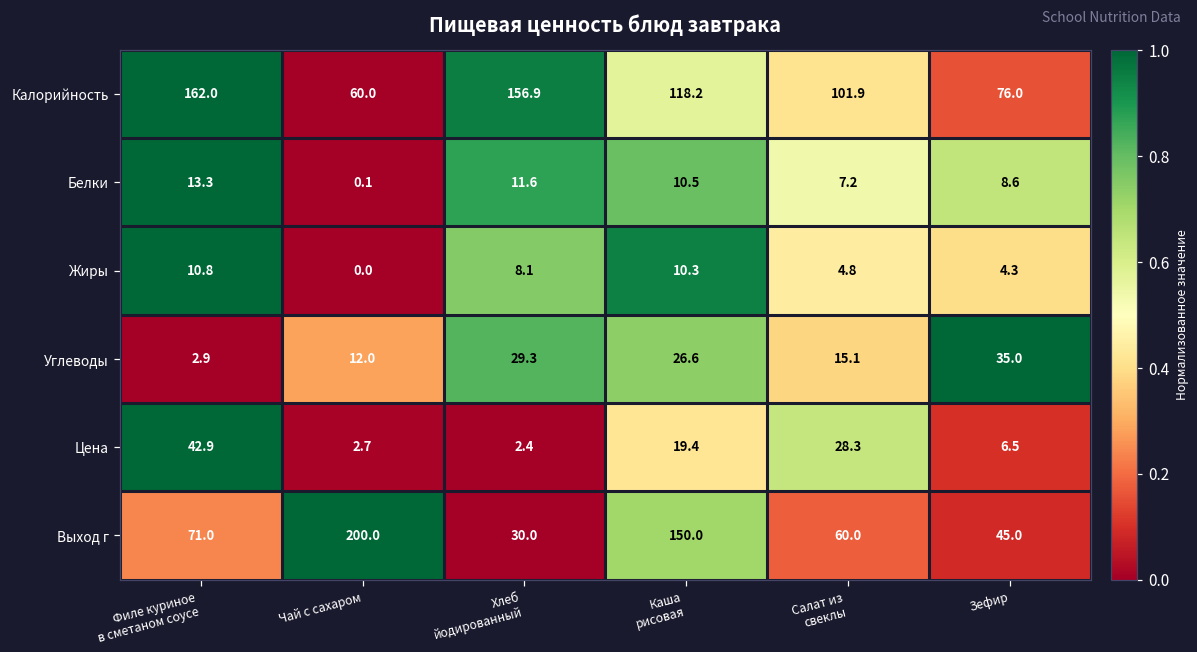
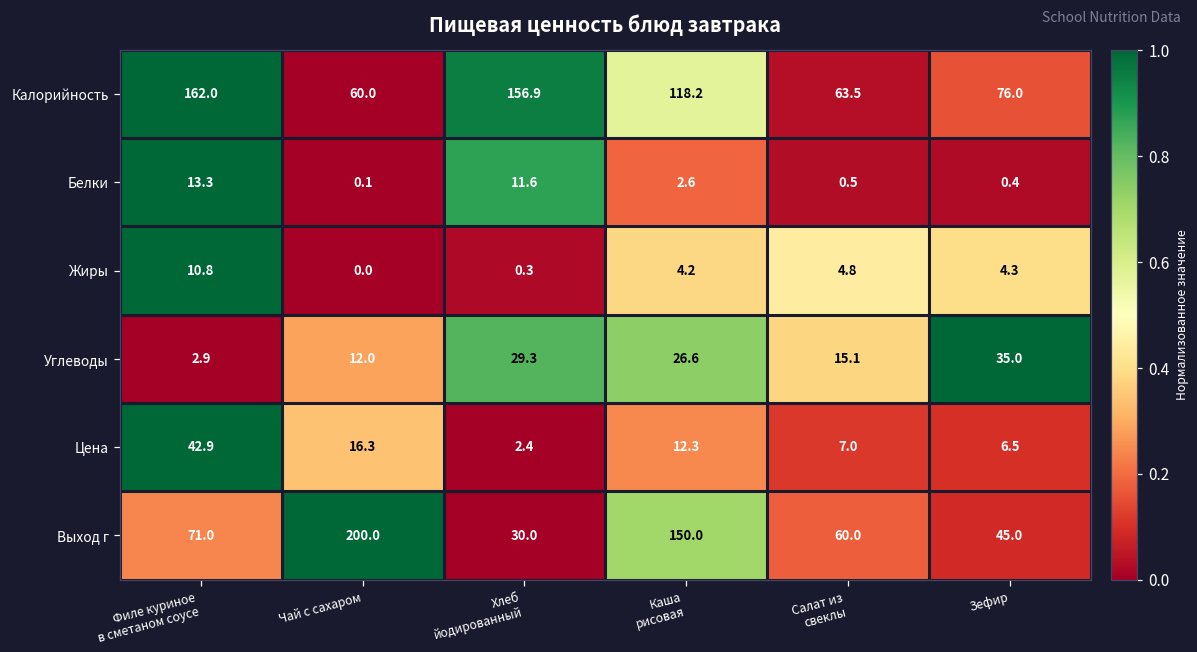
  {
    "Калорийность": {
      "Филе куриное в сметаном соусе": 162.0,
      "Чай с сахаром": 60.0,
      "Хлеб йодированный": 156.9,
      "Каша рисовая": 118.2,
-     "Салат из свеклы": 101.9,
+     "Салат из свеклы": 63.5,
      "Зефир": 76.0
    },
    "Белки": {
      "Филе куриное в сметаном соусе": 13.3,
      "Чай с сахаром": 0.1,
      "Хлеб йодированный": 11.6,
-     "Каша рисовая": 10.5,
-     "Салат из свеклы": 7.2,
-     "Зефир": 8.6
+     "Каша рисовая": 2.6,
+     "Салат из свеклы": 0.5,
+     "Зефир": 0.4
    },
    "Жиры": {
      "Филе куриное в сметаном соусе": 10.8,
      "Чай с сахаром": 0.0,
-     "Хлеб йодированный": 8.1,
-     "Каша рисовая": 10.3,
+     "Хлеб йодированный": 0.3,
+     "Каша рисовая": 4.2,
      "Салат из свеклы": 4.8,
      "Зефир": 4.3
    },
    "Углеводы": {
      "Филе куриное в сметаном соусе": 2.9,
      "Чай с сахаром": 12.0,
      "Хлеб йодированный": 29.3,
      "Каша рисовая": 26.6,
      "Салат из свеклы": 15.1,
      "Зефир": 35.0
    },
    "Цена": {
      "Филе куриное в сметаном соусе": 42.9,
-     "Чай с сахаром": 2.7,
+     "Чай с сахаром": 16.3,
      "Хлеб йодированный": 2.4,
-     "Каша рисовая": 19.4,
-     "Салат из свеклы": 28.3,
+     "Каша рисовая": 12.3,
+     "Салат из свеклы": 7.0,
      "Зефир": 6.5
    },
    "Выход г": {
      "Филе куриное в сметаном соусе": 71.0,
      "Чай с сахаром": 200.0,
      "Хлеб йодированный": 30.0,
      "Каша рисовая": 150.0,
      "Салат из свеклы": 60.0,
      "Зефир": 45.0
    }
  }
